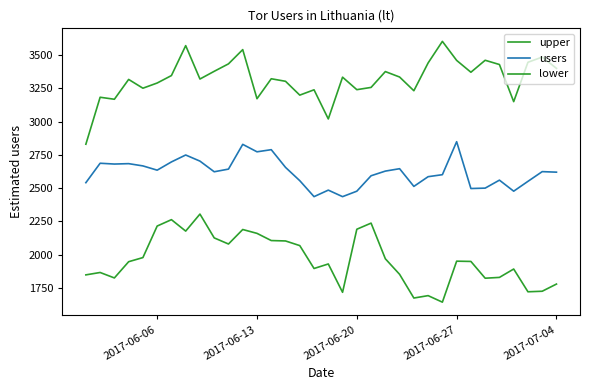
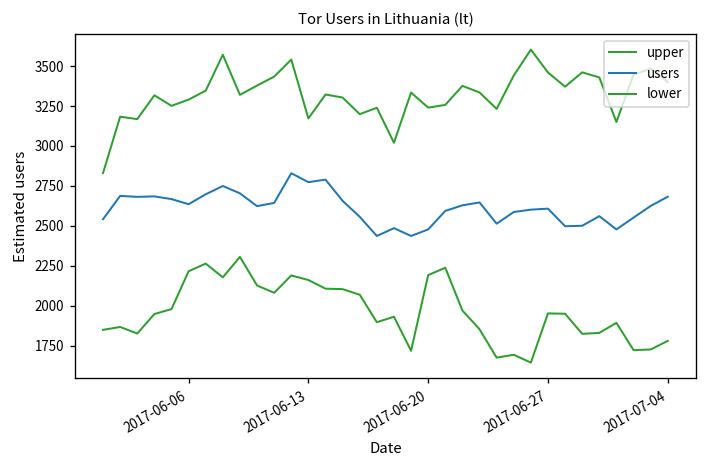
  {
    "users": {
      "2017-06-06": 2640,
      "2017-06-13": 2770,
      "2017-06-20": 2480,
-     "2017-06-27": 2850,
-     "2017-07-04": 2620
+     "2017-06-27": 2610,
+     "2017-07-04": 2680
    }
  }
